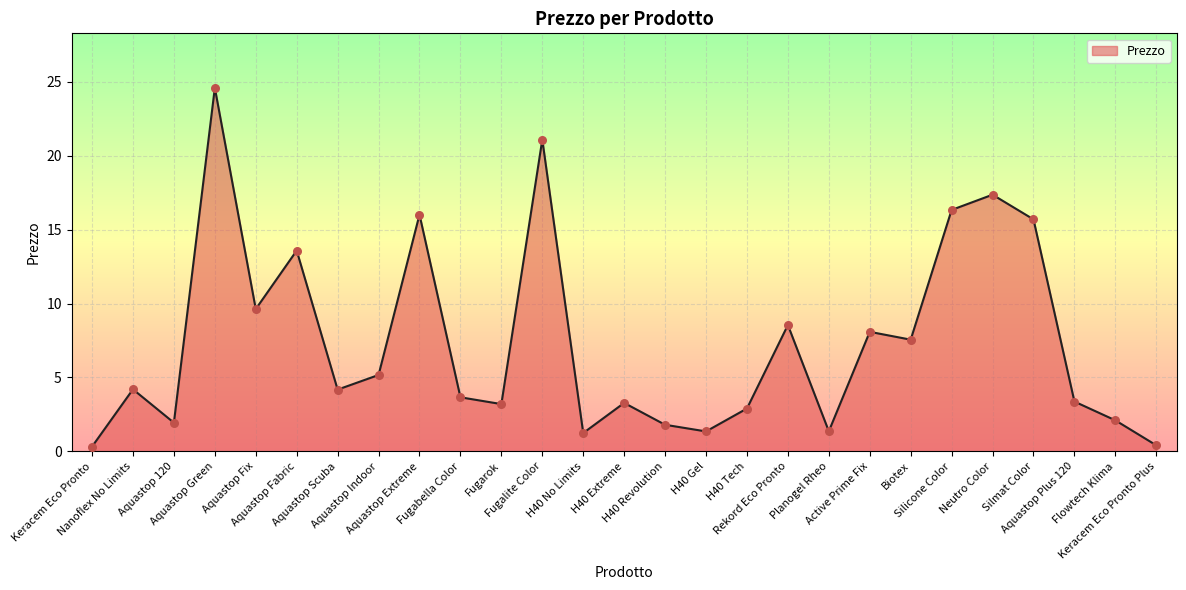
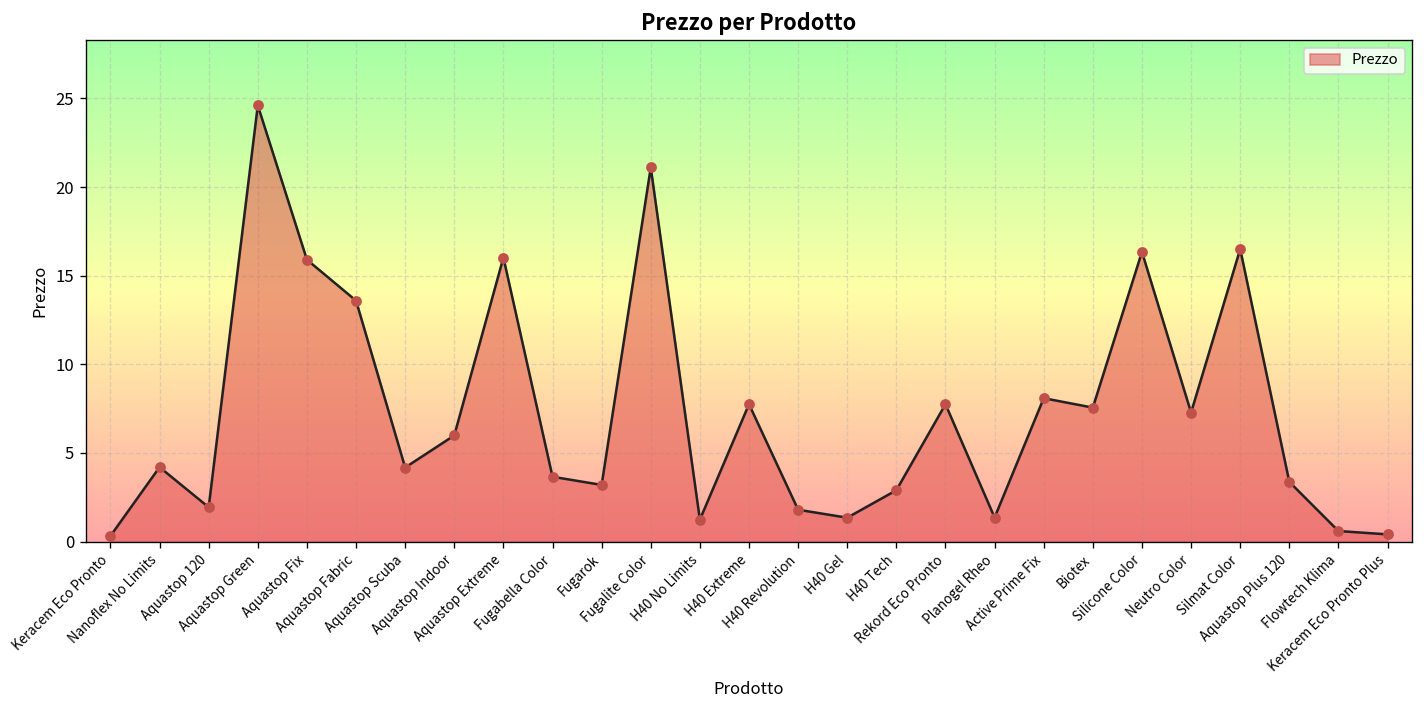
  {
    "Keracem Eco Pronto": 0.3,
    "Nanoflex No Limits": 4.2,
    "Aquastop 120": 1.9,
    "Aquastop Green": 24.6,
-   "Aquastop Fix": 9.6,
+   "Aquastop Fix": 15.9,
    "Aquastop Fabric": 13.6,
    "Aquastop Scuba": 4.2,
-   "Aquastop Indoor": 5.2,
+   "Aquastop Indoor": 6.0,
    "Aquastop Extreme": 16.0,
    "Fugabella Color": 3.7,
    "Fugarok": 3.2,
    "Fugalite Color": 21.1,
    "H40 No Limits": 1.2,
-   "H40 Extreme": 3.3,
+   "H40 Extreme": 7.8,
    "H40 Revolution": 1.8,
    "H40 Gel": 1.4,
    "H40 Tech": 2.9,
-   "Rekord Eco Pronto": 8.6,
+   "Rekord Eco Pronto": 7.8,
    "Planogel Rheo": 1.4,
    "Active Prime Fix": 8.1,
    "Biotex": 7.6,
    "Silicone Color": 16.3,
-   "Neutro Color": 17.4,
-   "Silmat Color": 15.7,
+   "Neutro Color": 7.3,
+   "Silmat Color": 16.5,
    "Aquastop Plus 120": 3.4,
-   "Flowtech Klima": 2.1,
+   "Flowtech Klima": 0.6,
    "Keracem Eco Pronto Plus": 0.4
  }
